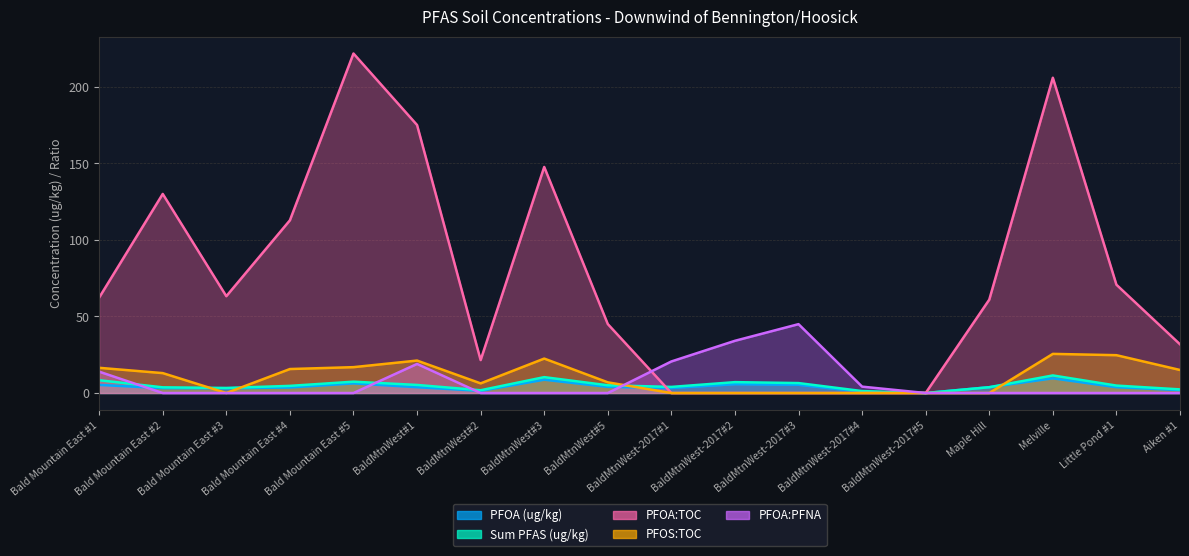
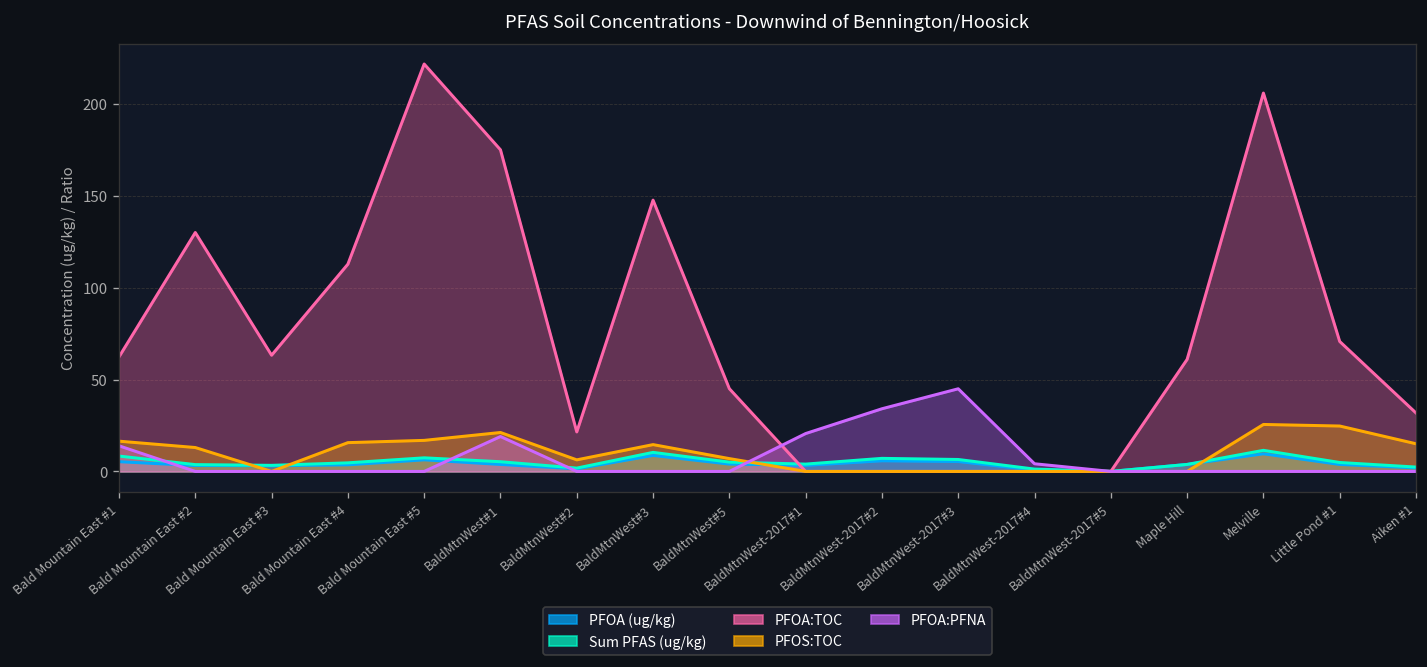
  {
    "PFOS:TOC": {
      "Bald Mountain East #1": 16,
      "Bald Mountain East #2": 13,
      "Bald Mountain East #4": 16,
      "Bald Mountain East #5": 17,
      "BaldMtnWest#1": 21,
      "BaldMtnWest#2": 6,
-     "BaldMtnWest#3": 23,
+     "BaldMtnWest#3": 15,
      "BaldMtnWest#5": 7,
      "Melville": 26,
      "Little Pond #1": 25,
      "Aiken #1": 15
    }
  }
